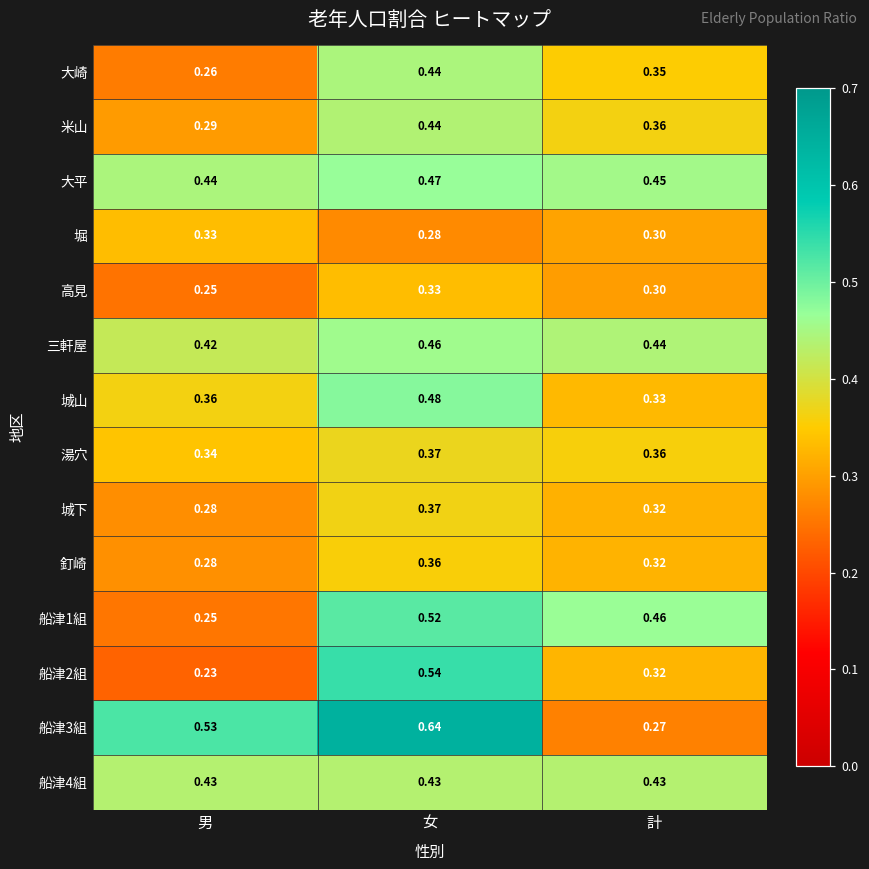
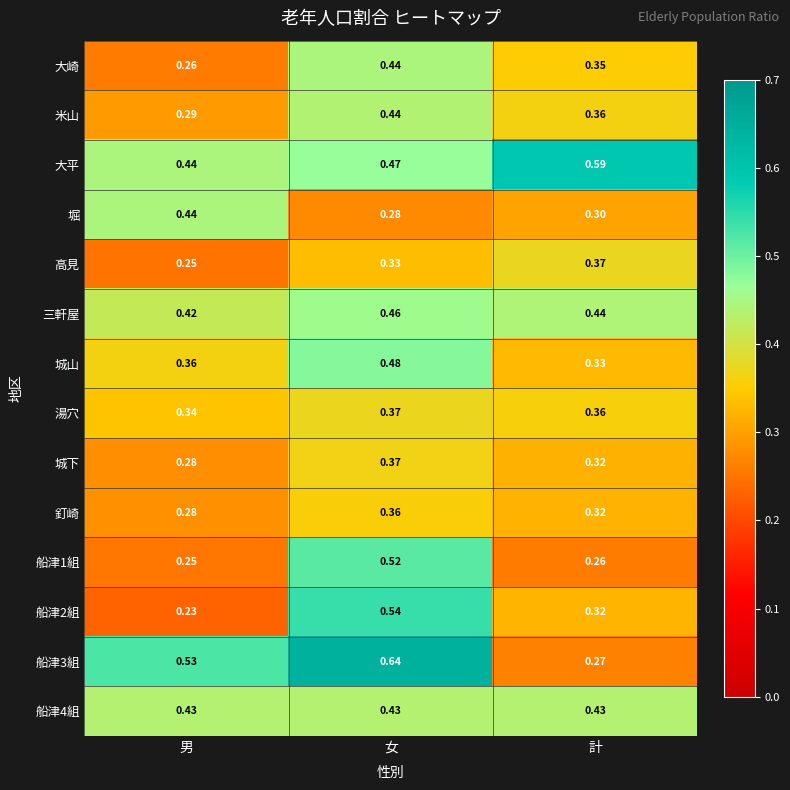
  {
    "大崎": {
      "男": 0.26,
      "女": 0.44,
      "計": 0.35
    },
    "米山": {
      "男": 0.29,
      "女": 0.44,
      "計": 0.36
    },
    "大平": {
      "男": 0.44,
      "女": 0.47,
-     "計": 0.45
+     "計": 0.59
    },
    "堀": {
-     "男": 0.33,
+     "男": 0.44,
      "女": 0.28,
      "計": 0.30
    },
    "高見": {
      "男": 0.25,
      "女": 0.33,
-     "計": 0.30
+     "計": 0.37
    },
    "三軒屋": {
      "男": 0.42,
      "女": 0.46,
      "計": 0.44
    },
    "城山": {
      "男": 0.36,
      "女": 0.48,
      "計": 0.33
    },
    "湯穴": {
      "男": 0.34,
      "女": 0.37,
      "計": 0.36
    },
    "城下": {
      "男": 0.28,
      "女": 0.37,
      "計": 0.32
    },
    "釘崎": {
      "男": 0.28,
      "女": 0.36,
      "計": 0.32
    },
    "船津1組": {
      "男": 0.25,
      "女": 0.52,
-     "計": 0.46
+     "計": 0.26
    },
    "船津2組": {
      "男": 0.23,
      "女": 0.54,
      "計": 0.32
    },
    "船津3組": {
      "男": 0.53,
      "女": 0.64,
      "計": 0.27
    },
    "船津4組": {
      "男": 0.43,
      "女": 0.43,
      "計": 0.43
    }
  }
